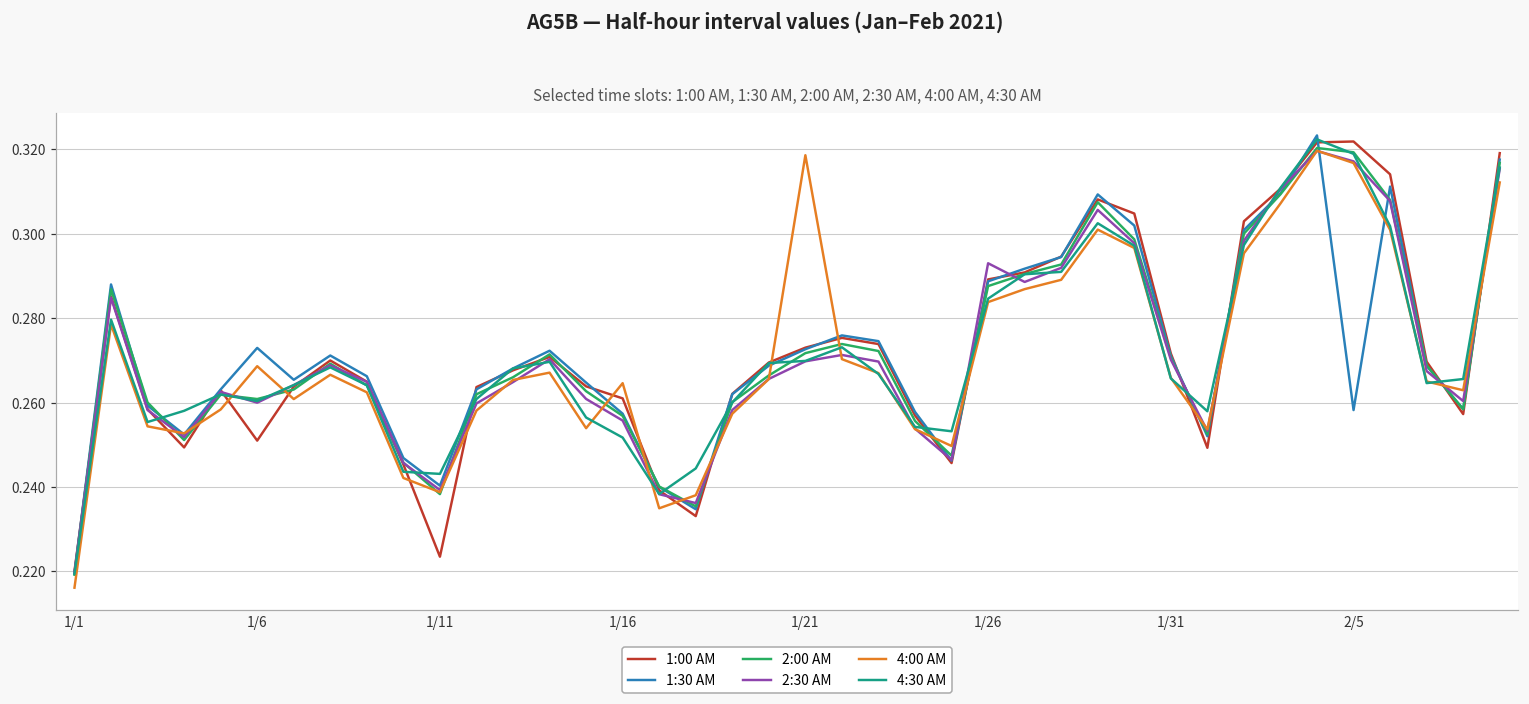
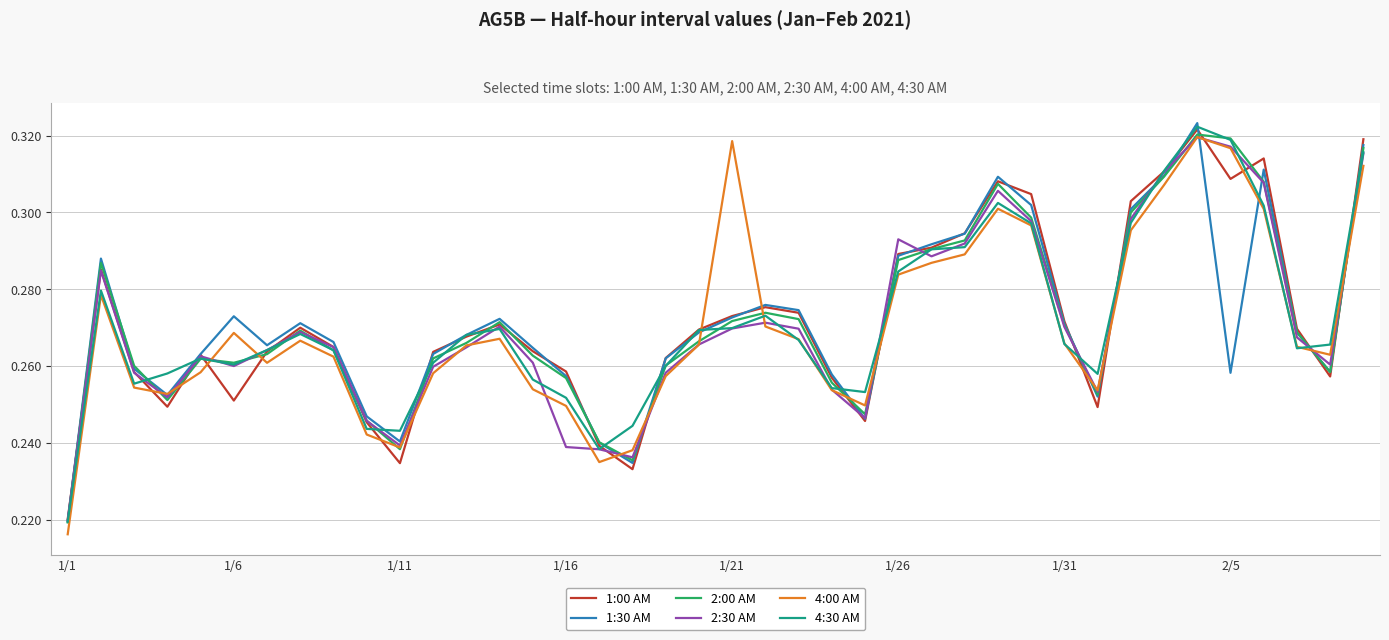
  {
    "1:00 AM": {
      "1/6": 0.251,
-     "1/11": 0.223,
-     "1/16": 0.261,
-     "2/5": 0.322
+     "1/11": 0.235,
+     "1/16": 0.259,
+     "2/5": 0.309
    },
    "1:30 AM": {
      "1/6": 0.273,
      "1/11": 0.240,
      "2/5": 0.258
    },
    "2:30 AM": {
-     "1/16": 0.256,
+     "1/16": 0.239,
      "1/26": 0.293
    },
    "4:00 AM": {
      "1/1": 0.216,
      "1/6": 0.269,
-     "1/16": 0.265,
+     "1/16": 0.250,
      "1/21": 0.319,
      "1/26": 0.284
    }
  }
